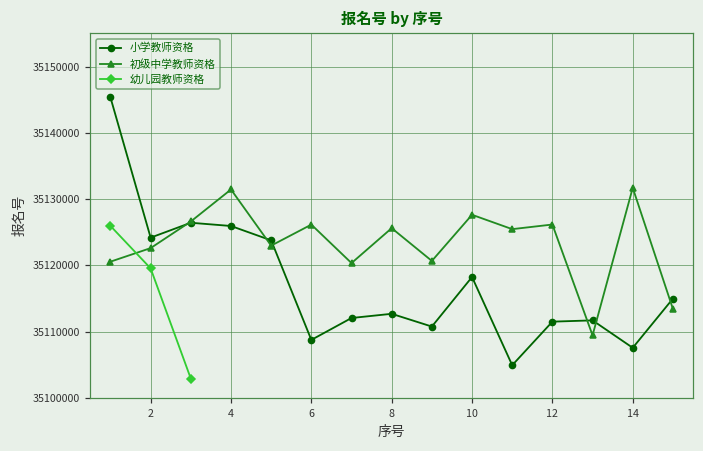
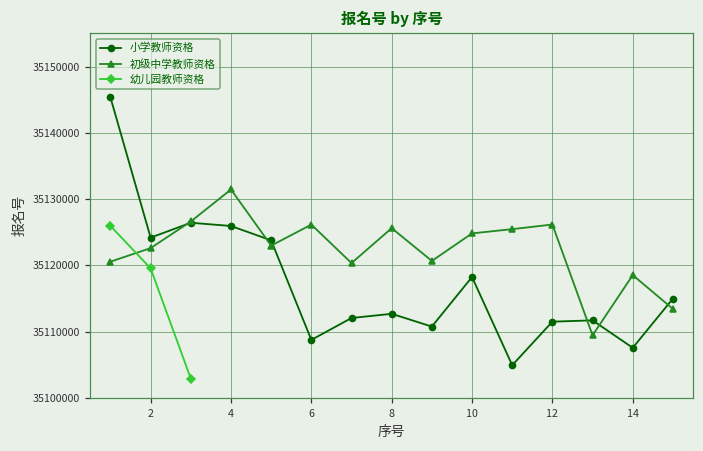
  {
    "小学教师资格": {
      "2": 35124000,
      "4": 35126000,
      "6": 35109000,
      "8": 35113000,
      "10": 35118000,
      "12": 35112000,
      "14": 35108000
    },
    "初级中学教师资格": {
      "2": 35123000,
      "4": 35131000,
      "6": 35126000,
      "8": 35126000,
-     "10": 35128000,
+     "10": 35125000,
      "12": 35126000,
-     "14": 35132000
+     "14": 35119000
    },
    "幼儿园教师资格": {
      "2": 35120000
    }
  }
